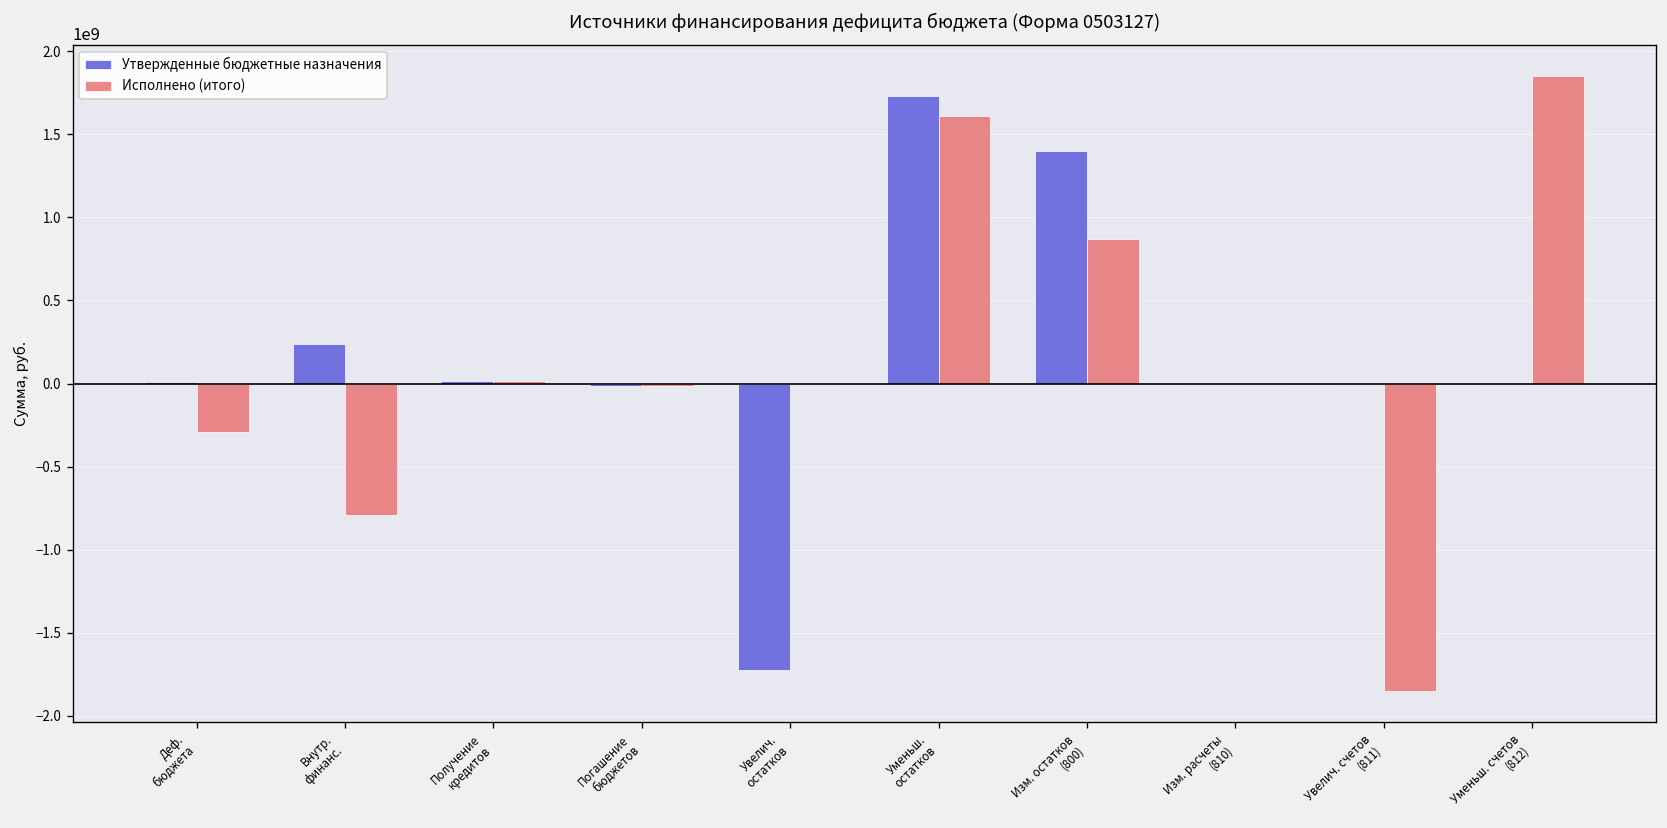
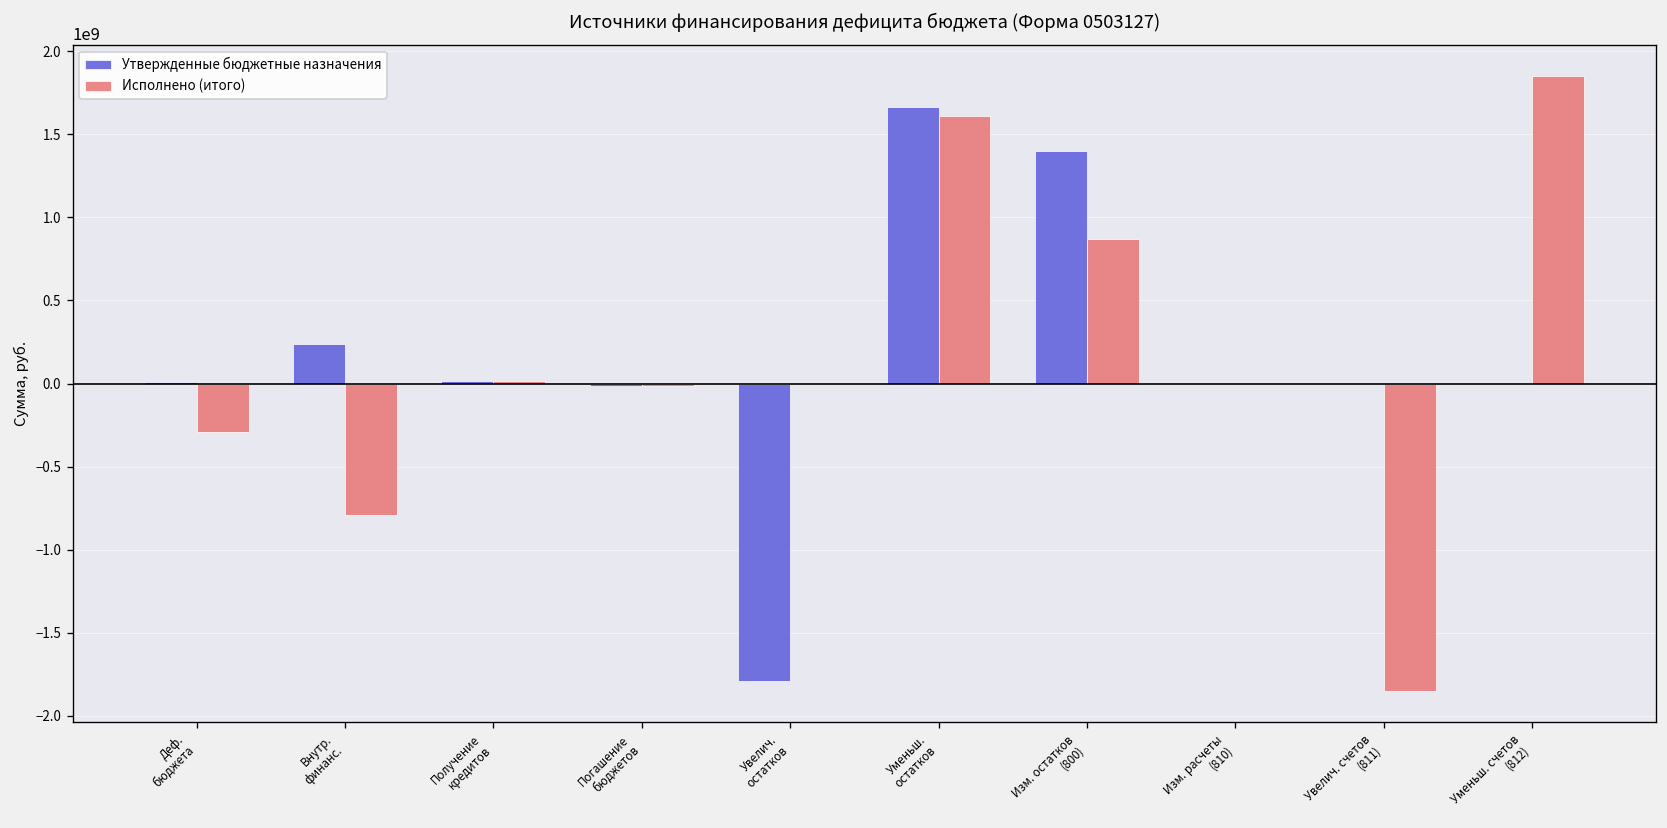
  {
    "Утвержденные бюджетные назначения": {
      "Внутр. финанс.": 240000000,
-     "Увелич. остатков": -1720000000,
-     "Уменьш. остатков": 1730000000,
+     "Увелич. остатков": -1790000000,
+     "Уменьш. остатков": 1660000000,
      "Изм. остатков (800)": 1400000000,
      "Изм. расчеты (810)": 0,
      "Увелич. счетов (811)": 0,
      "Уменьш. счетов (812)": 0
    },
    "Исполнено (итого)": {
      "Деф. бюджета": -290000000,
      "Внутр. финанс.": -790000000,
      "Увелич. остатков": 0,
      "Уменьш. остатков": 1610000000,
      "Изм. остатков (800)": 870000000,
      "Увелич. счетов (811)": -1850000000,
      "Уменьш. счетов (812)": 1850000000
    }
  }
